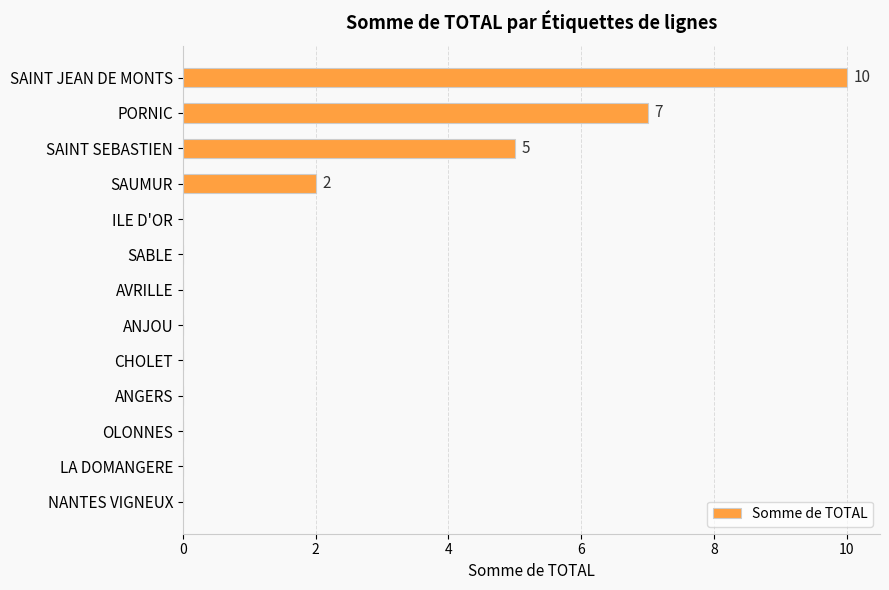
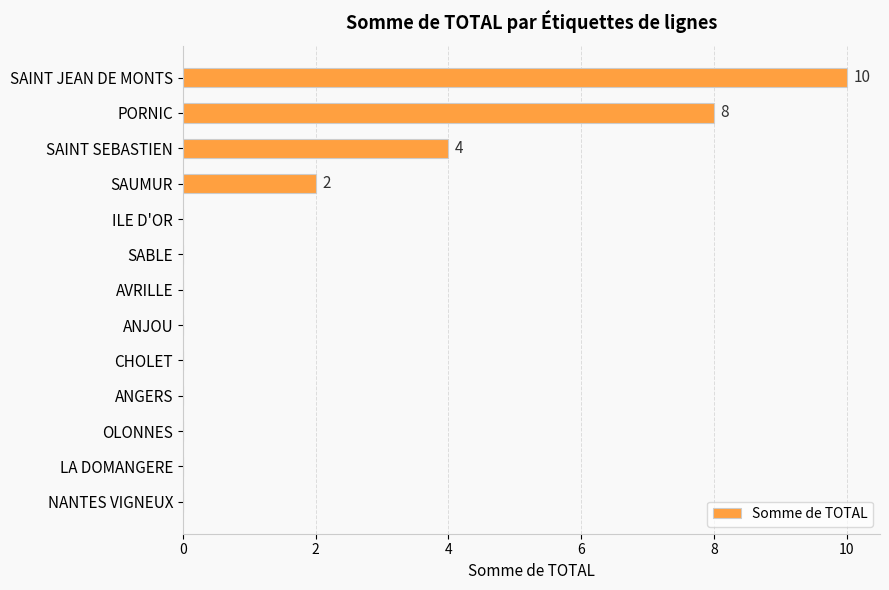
  {
    "SAINT JEAN DE MONTS": 10,
-   "PORNIC": 7,
-   "SAINT SEBASTIEN": 5,
+   "PORNIC": 8,
+   "SAINT SEBASTIEN": 4,
    "SAUMUR": 2
  }
